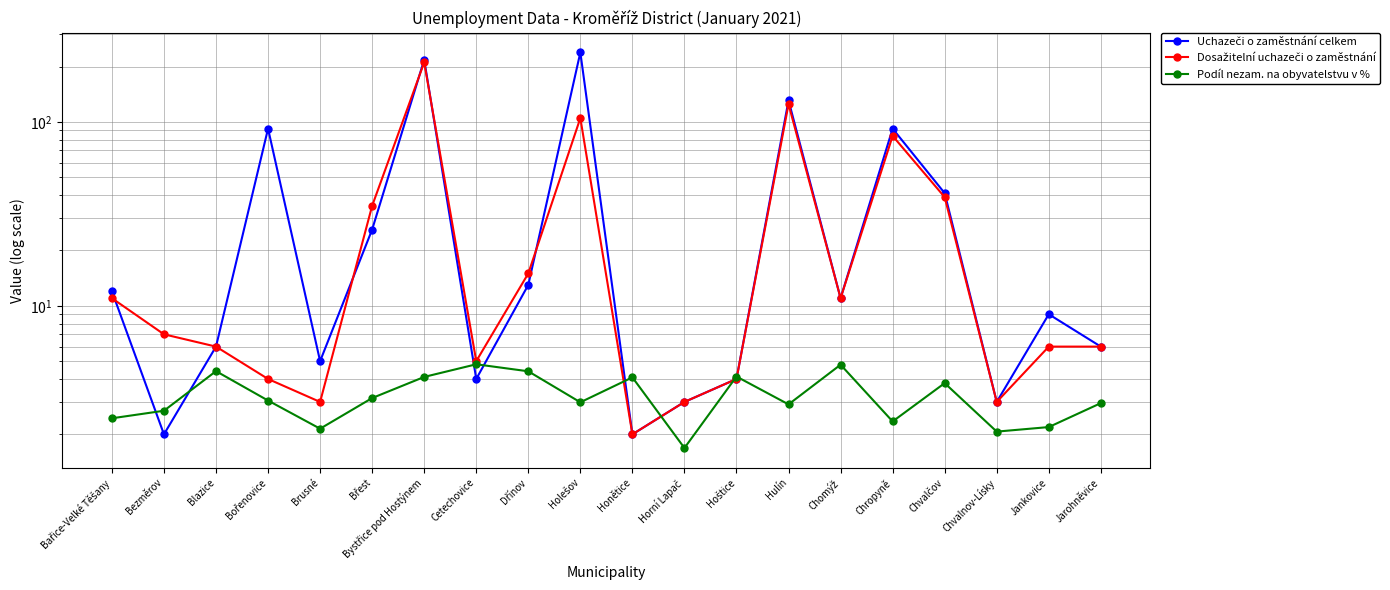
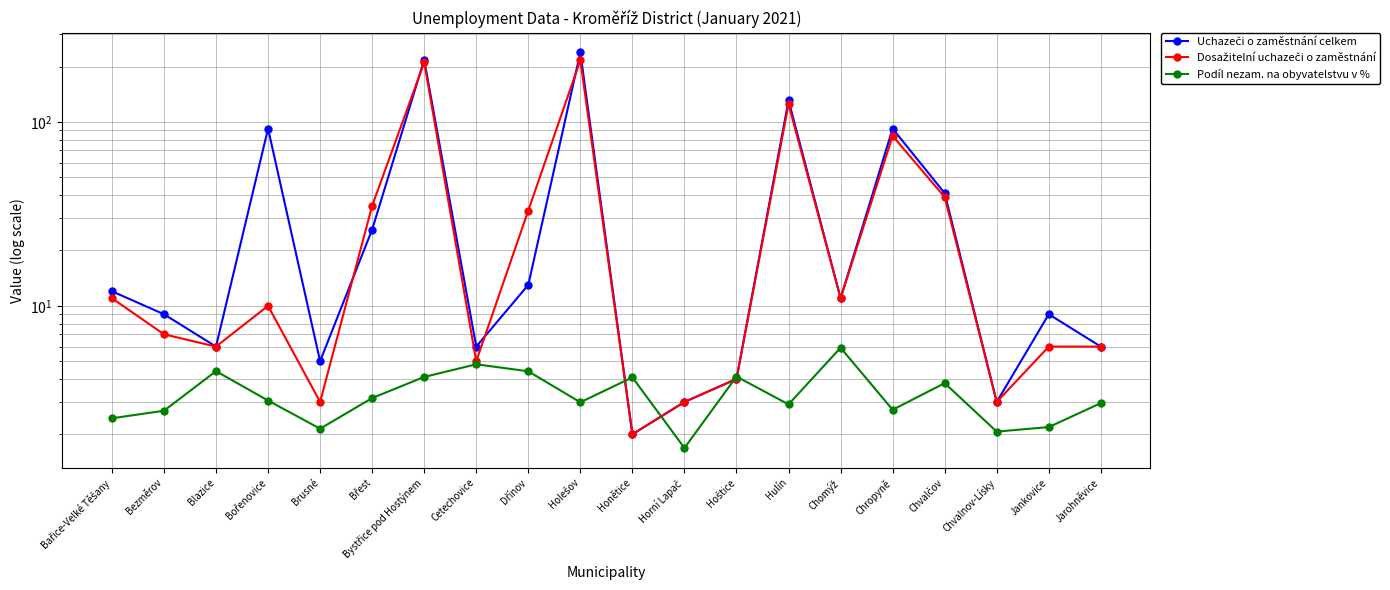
  {
    "Uchazeči o zaměstnání celkem": {
      "Bařice-Velké Těšany": 12,
-     "Bezměrov": 2,
+     "Bezměrov": 9,
      "Bořenovice": 90,
      "Brusné": 5,
      "Břest": 26,
      "Bystřice pod Hostýnem": 220,
-     "Cetechovice": 4,
+     "Cetechovice": 6,
      "Dřínov": 13,
      "Holešov": 240,
      "Hulín": 130,
      "Chropyně": 90,
      "Chvalčov": 41,
      "Jankovice": 9
    },
    "Dosažitelní uchazeči o zaměstnání": {
      "Bařice-Velké Těšany": 11,
      "Bezměrov": 7,
-     "Bořenovice": 4,
+     "Bořenovice": 10,
      "Brusné": 3,
      "Břest": 35,
      "Bystřice pod Hostýnem": 210,
      "Cetechovice": 5,
-     "Dřínov": 15,
-     "Holešov": 110,
+     "Dřínov": 33,
+     "Holešov": 220,
      "Hulín": 130,
      "Chropyně": 80,
      "Chvalčov": 39,
      "Jankovice": 6
    },
    "Podíl nezam. na obyvatelstvu v %": {
      "Bařice-Velké Těšany": 2.4,
      "Bezměrov": 2.7,
      "Blazice": 4.4,
      "Bořenovice": 3.1,
      "Brusné": 2.1,
      "Břest": 3.2,
      "Bystřice pod Hostýnem": 4.1,
      "Cetechovice": 4.8,
      "Dřínov": 4.4,
      "Holešov": 3.0,
      "Honětice": 4.1,
      "Horní Lapač": 1.7,
      "Hulín": 2.9,
-     "Chomýž": 4.8,
-     "Chropyně": 2.4,
+     "Chomýž": 5.9,
+     "Chropyně": 2.7,
      "Chvalčov": 3.8,
      "Chvalnov-Lísky": 2.1,
      "Jankovice": 2.2,
      "Jarohněvice": 3.0
    }
  }
